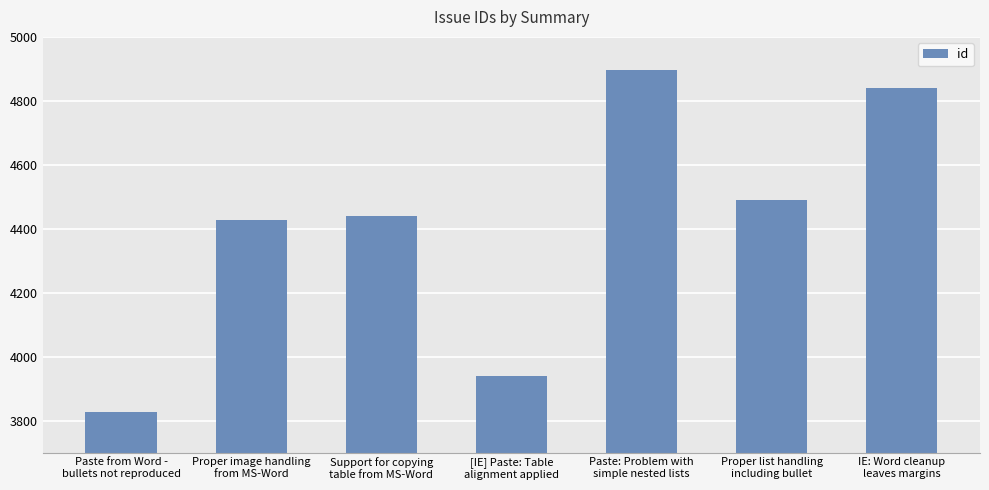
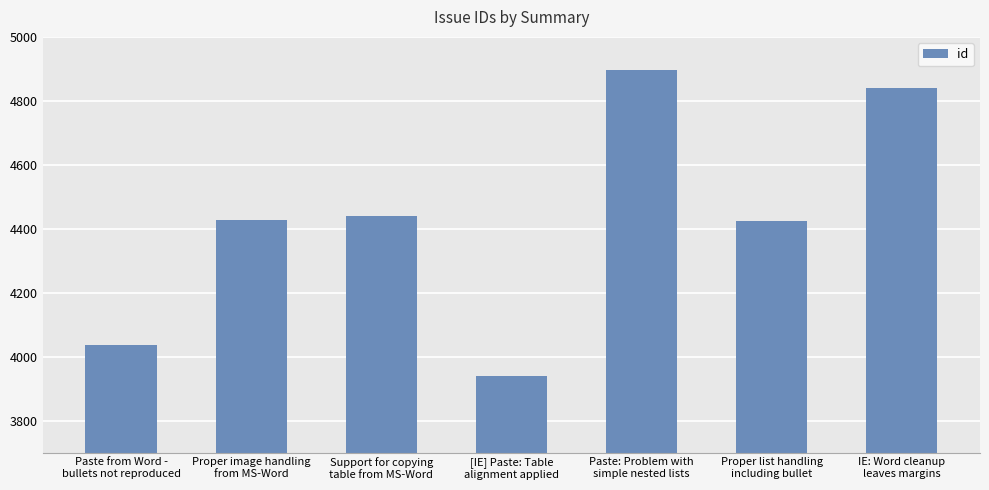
  {
-   "Paste from Word - bullets not reproduced": 3830,
+   "Paste from Word - bullets not reproduced": 4040,
    "Proper image handling from MS-Word": 4430,
    "Support for copying table from MS-Word": 4440,
    "[IE] Paste: Table alignment applied": 3940,
    "Paste: Problem with simple nested lists": 4900,
-   "Proper list handling including bullet": 4490,
+   "Proper list handling including bullet": 4420,
    "IE: Word cleanup leaves margins": 4840
  }
